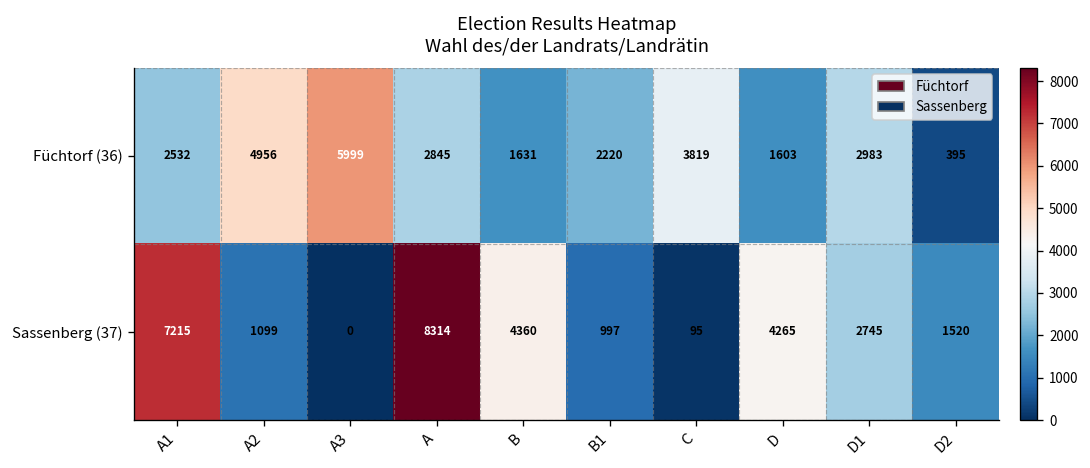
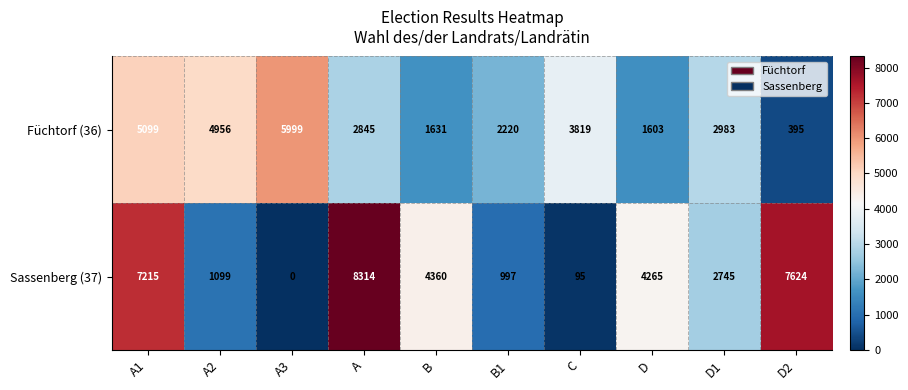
  {
    "Füchtorf (36)": {
-     "A1": 2532,
+     "A1": 5099,
      "A2": 4956,
      "A3": 5999,
      "A": 2845,
      "B": 1631,
      "B1": 2220,
      "C": 3819,
      "D": 1603,
      "D1": 2983,
      "D2": 395
    },
    "Sassenberg (37)": {
      "A1": 7215,
      "A2": 1099,
      "A3": 0,
      "A": 8314,
      "B": 4360,
      "B1": 997,
      "C": 95,
      "D": 4265,
      "D1": 2745,
-     "D2": 1520
+     "D2": 7624
    }
  }
